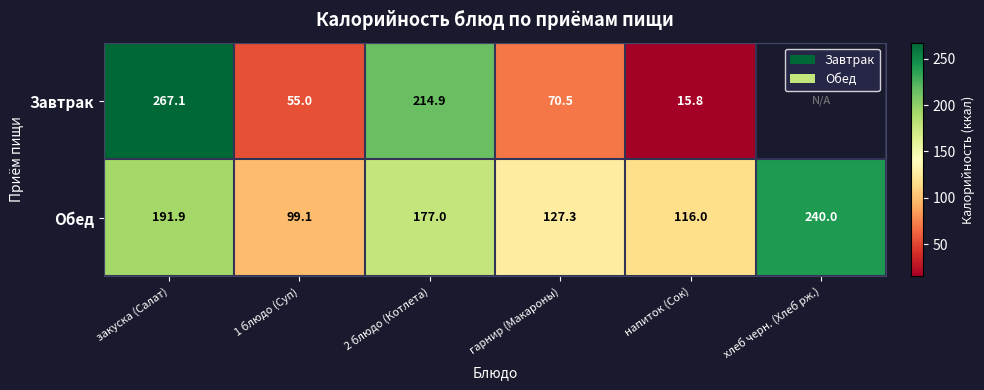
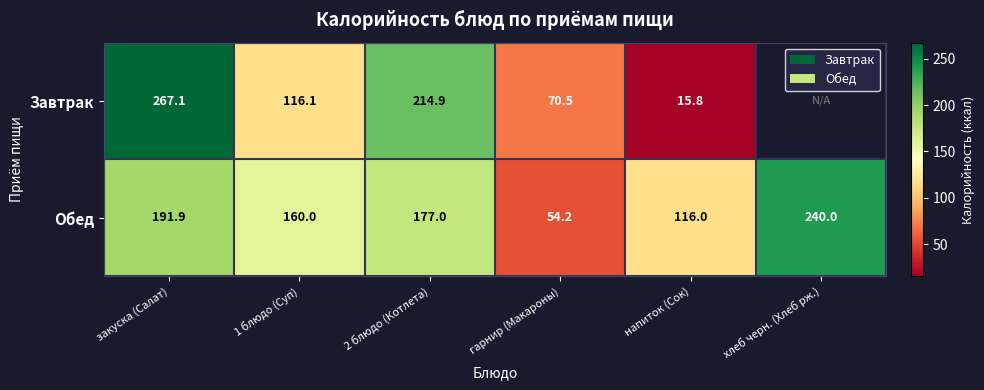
  {
    "Завтрак": {
      "закуска (Салат)": 267.1,
-     "1 блюдо (Суп)": 55.0,
+     "1 блюдо (Суп)": 116.1,
      "2 блюдо (Котлета)": 214.9,
      "гарнир (Макароны)": 70.5,
      "напиток (Сок)": 15.8
    },
    "Обед": {
      "закуска (Салат)": 191.9,
-     "1 блюдо (Суп)": 99.1,
+     "1 блюдо (Суп)": 160.0,
      "2 блюдо (Котлета)": 177.0,
-     "гарнир (Макароны)": 127.3,
+     "гарнир (Макароны)": 54.2,
      "напиток (Сок)": 116.0,
      "хлеб черн. (Хлеб рж.)": 240.0
    }
  }
